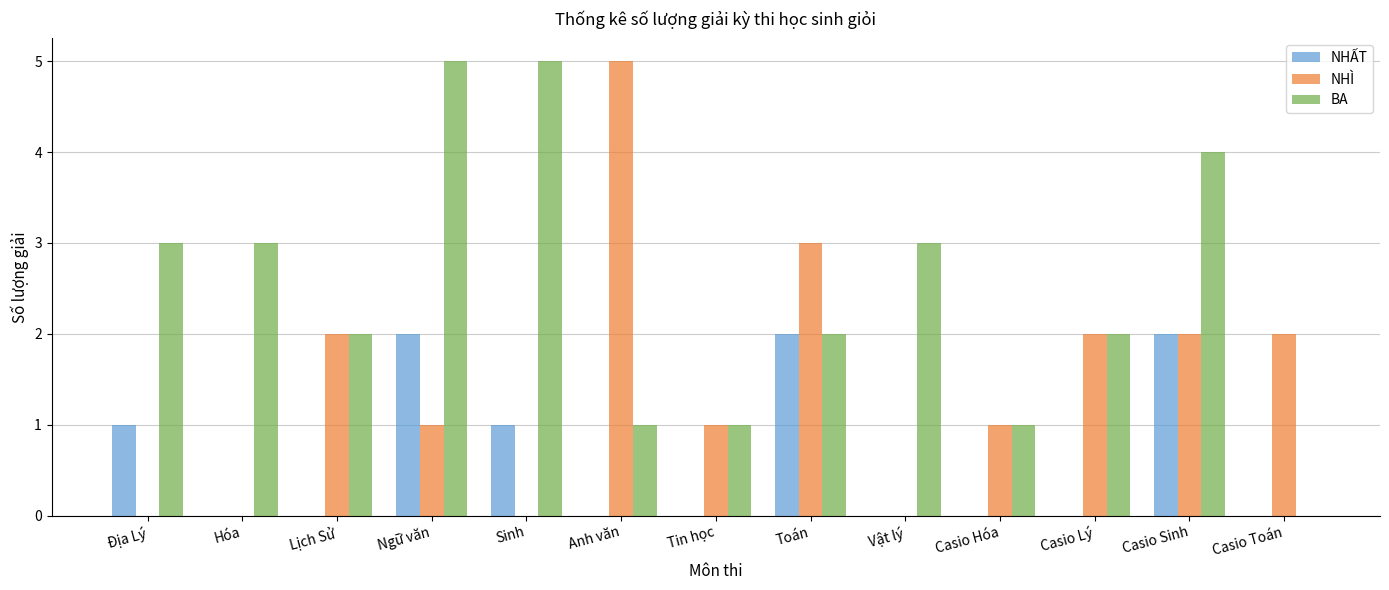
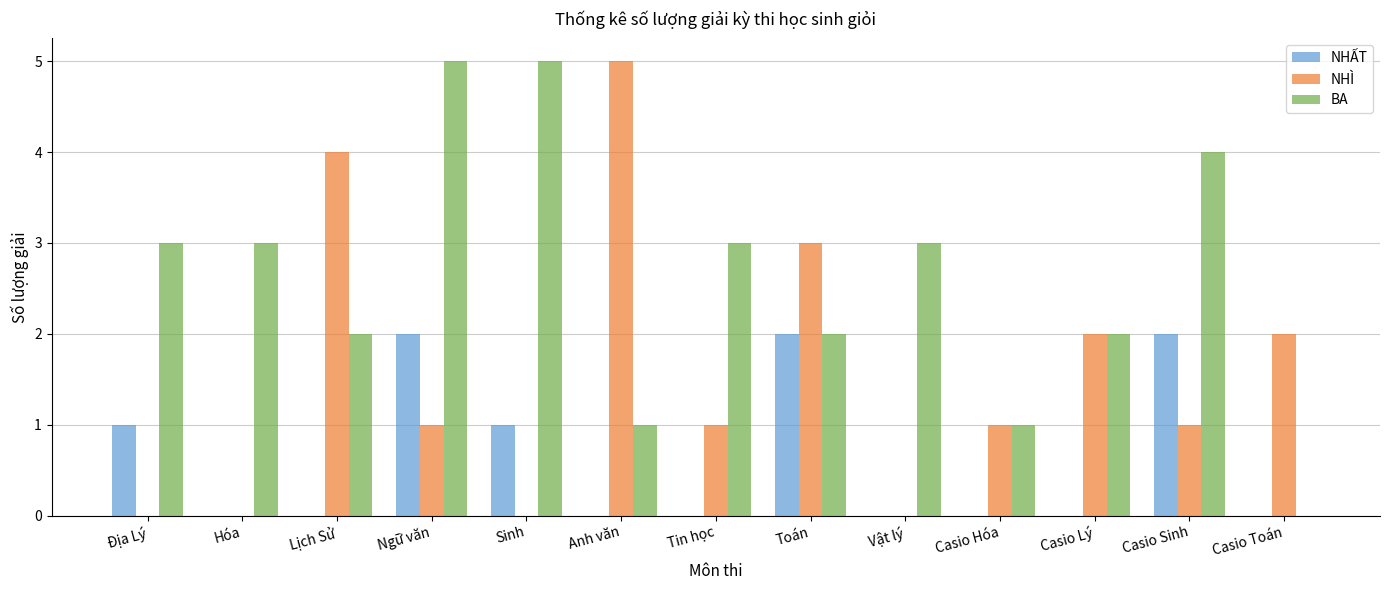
  {
    "NHẤT": {
      "Địa Lý": 1,
      "Hóa": 0,
      "Lịch Sử": 0,
      "Ngữ văn": 2,
      "Sinh": 1,
      "Anh văn": 0,
      "Tin học": 0,
      "Toán": 2,
      "Vật lý": 0,
      "Casio Hóa": 0,
      "Casio Lý": 0,
      "Casio Sinh": 2,
      "Casio Toán": 0
    },
    "NHÌ": {
      "Địa Lý": 0,
      "Hóa": 0,
-     "Lịch Sử": 2,
+     "Lịch Sử": 4,
      "Ngữ văn": 1,
      "Sinh": 0,
      "Anh văn": 5,
      "Tin học": 1,
      "Toán": 3,
      "Vật lý": 0,
      "Casio Hóa": 1,
      "Casio Lý": 2,
-     "Casio Sinh": 2,
+     "Casio Sinh": 1,
      "Casio Toán": 2
    },
    "BA": {
      "Địa Lý": 3,
      "Hóa": 3,
      "Lịch Sử": 2,
      "Ngữ văn": 5,
      "Sinh": 5,
      "Anh văn": 1,
-     "Tin học": 1,
+     "Tin học": 3,
      "Toán": 2,
      "Vật lý": 3,
      "Casio Hóa": 1,
      "Casio Lý": 2,
      "Casio Sinh": 4,
      "Casio Toán": 0
    }
  }
